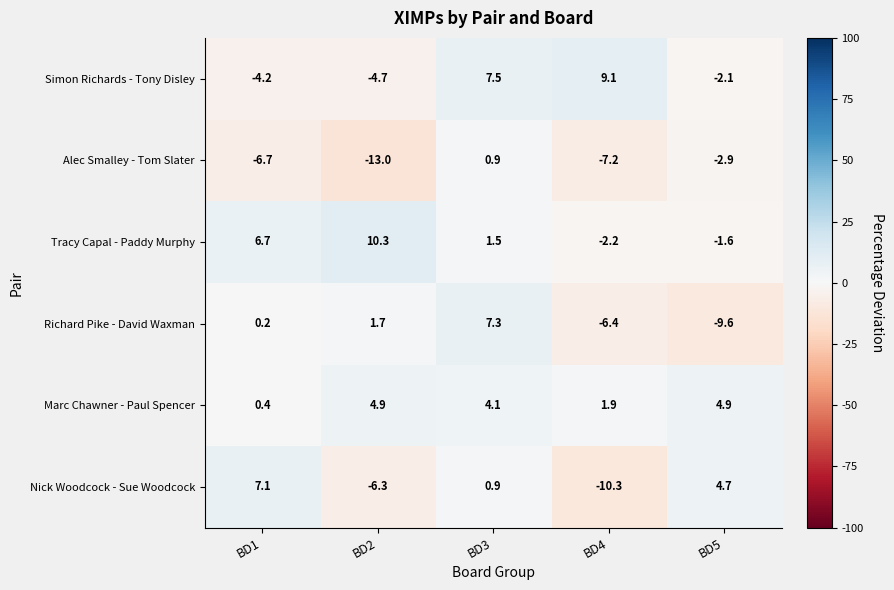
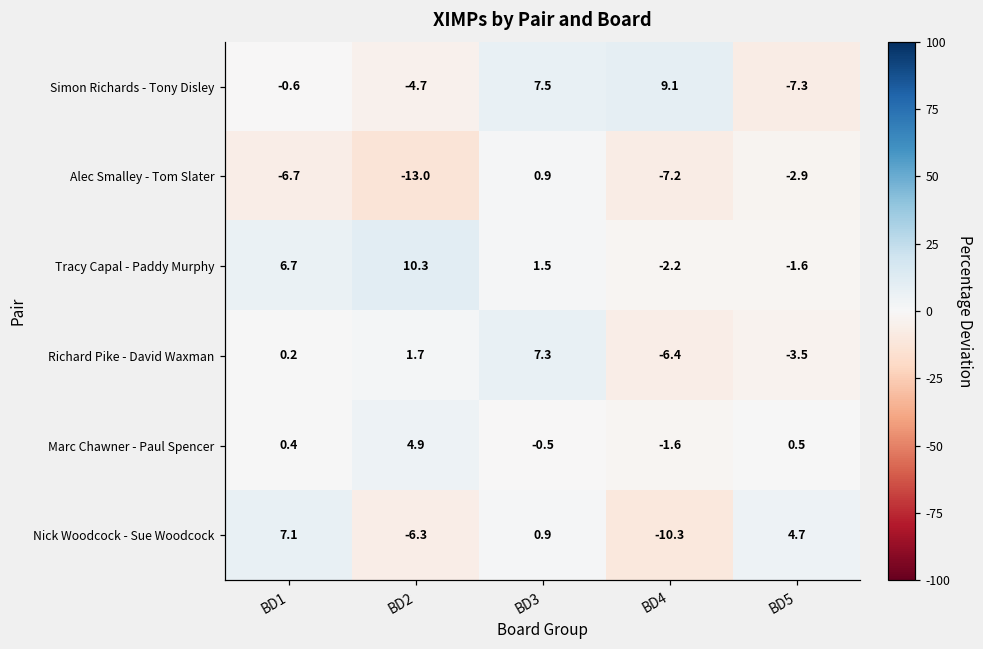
  {
    "Simon Richards - Tony Disley": {
-     "BD1": -4.2,
+     "BD1": -0.6,
      "BD2": -4.7,
      "BD3": 7.5,
      "BD4": 9.1,
-     "BD5": -2.1
+     "BD5": -7.3
    },
    "Alec Smalley - Tom Slater": {
      "BD1": -6.7,
      "BD2": -13.0,
      "BD3": 0.9,
      "BD4": -7.2,
      "BD5": -2.9
    },
    "Tracy Capal - Paddy Murphy": {
      "BD1": 6.7,
      "BD2": 10.3,
      "BD3": 1.5,
      "BD4": -2.2,
      "BD5": -1.6
    },
    "Richard Pike - David Waxman": {
      "BD1": 0.2,
      "BD2": 1.7,
      "BD3": 7.3,
      "BD4": -6.4,
-     "BD5": -9.6
+     "BD5": -3.5
    },
    "Marc Chawner - Paul Spencer": {
      "BD1": 0.4,
      "BD2": 4.9,
-     "BD3": 4.1,
-     "BD4": 1.9,
-     "BD5": 4.9
+     "BD3": -0.5,
+     "BD4": -1.6,
+     "BD5": 0.5
    },
    "Nick Woodcock - Sue Woodcock": {
      "BD1": 7.1,
      "BD2": -6.3,
      "BD3": 0.9,
      "BD4": -10.3,
      "BD5": 4.7
    }
  }
